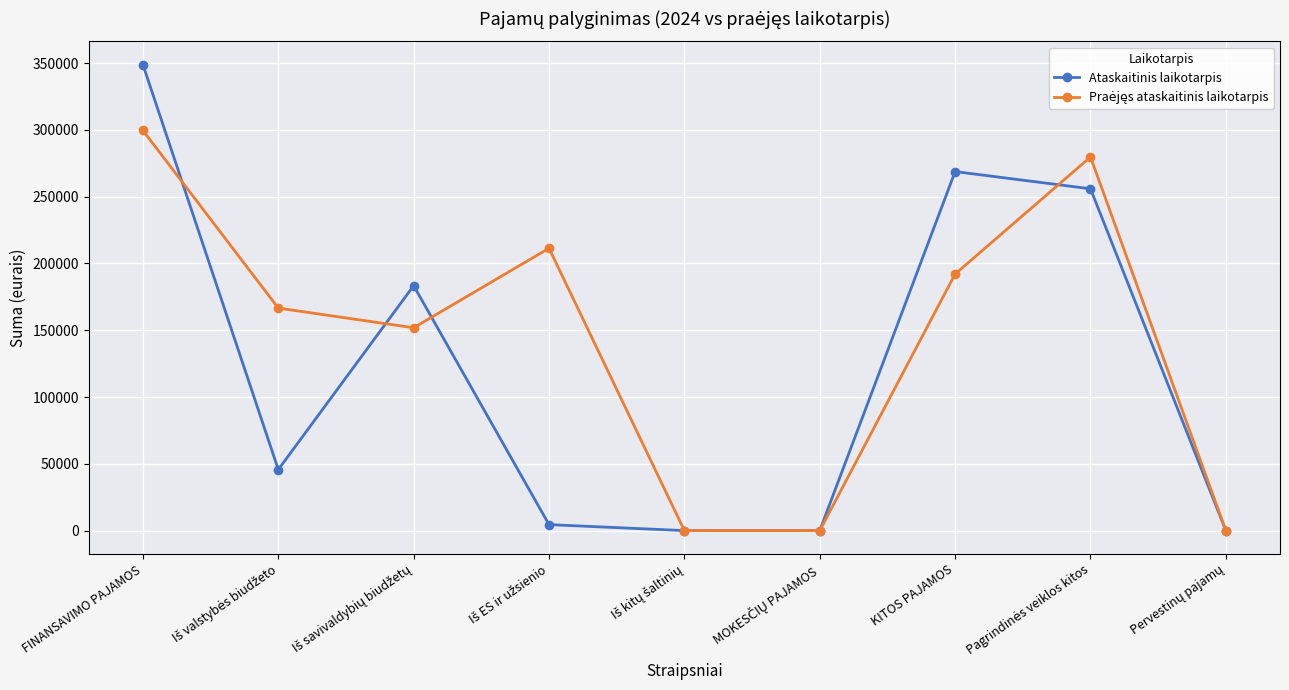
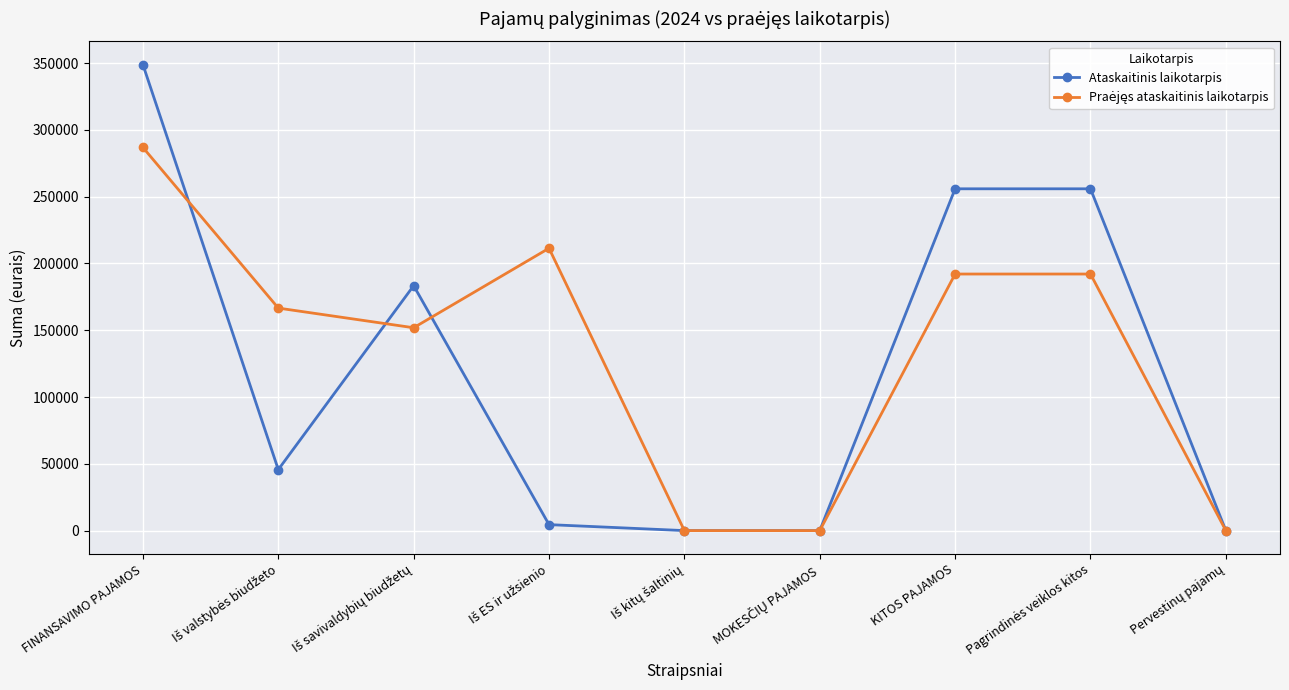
  {
    "Ataskaitinis laikotarpis": {
      "FINANSAVIMO PAJAMOS": 349000,
      "Iš valstybės biudžeto": 46000,
      "Iš savivaldybių biudžetų": 183000,
      "Iš ES ir užsienio": 4000,
-     "KITOS PAJAMOS": 269000,
+     "KITOS PAJAMOS": 256000,
      "Pagrindinės veiklos kitos": 256000
    },
    "Praėjęs ataskaitinis laikotarpis": {
-     "FINANSAVIMO PAJAMOS": 300000,
+     "FINANSAVIMO PAJAMOS": 287000,
      "Iš valstybės biudžeto": 167000,
      "Iš savivaldybių biudžetų": 152000,
      "Iš ES ir užsienio": 211000,
      "KITOS PAJAMOS": 192000,
-     "Pagrindinės veiklos kitos": 280000
+     "Pagrindinės veiklos kitos": 192000
    }
  }
